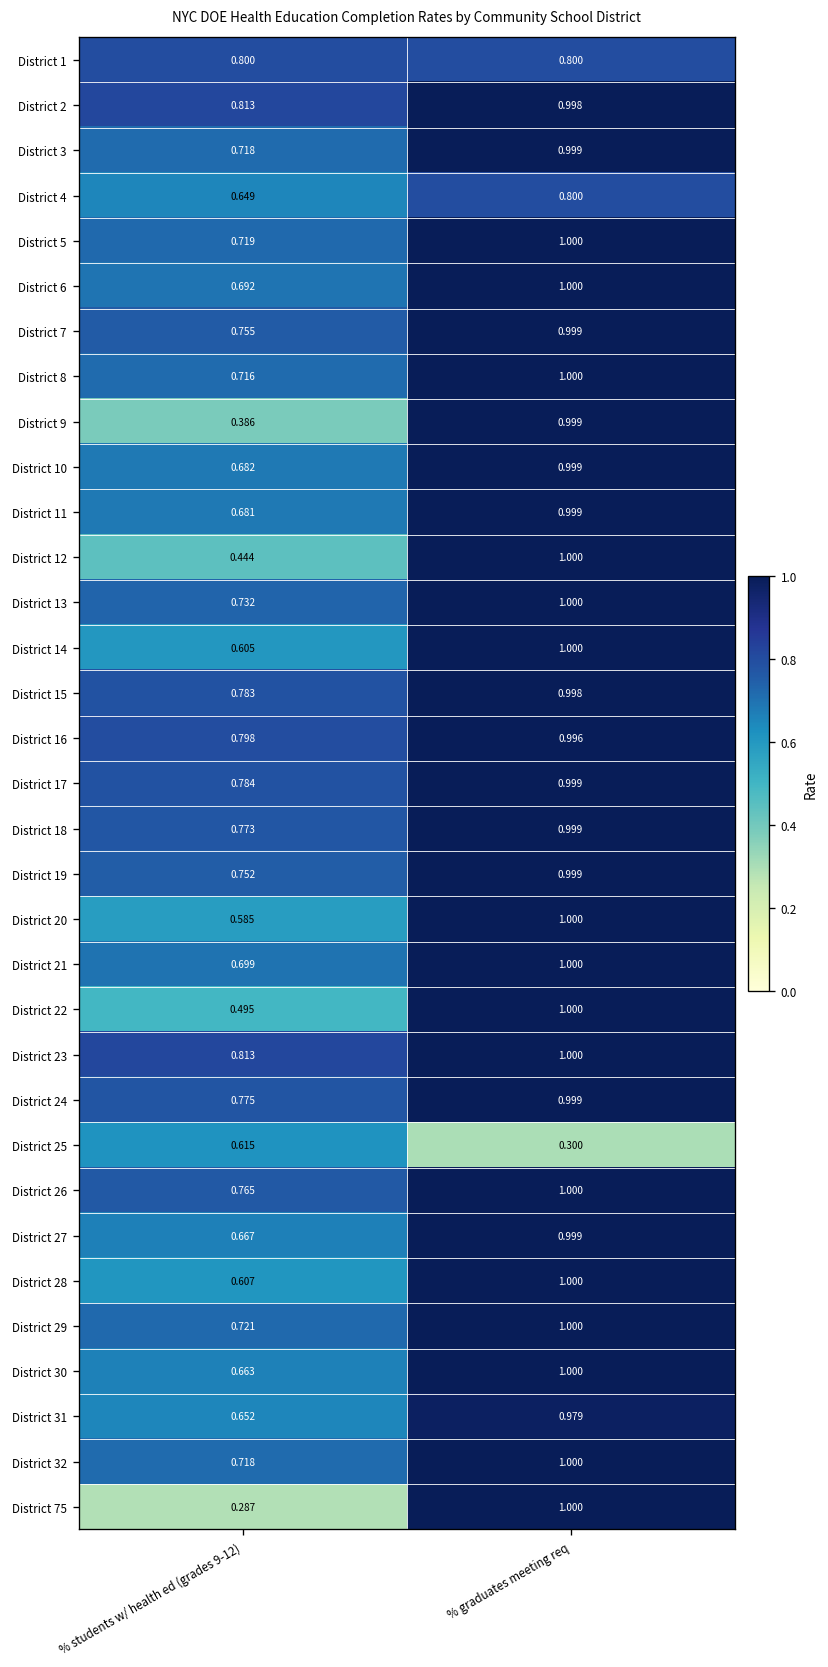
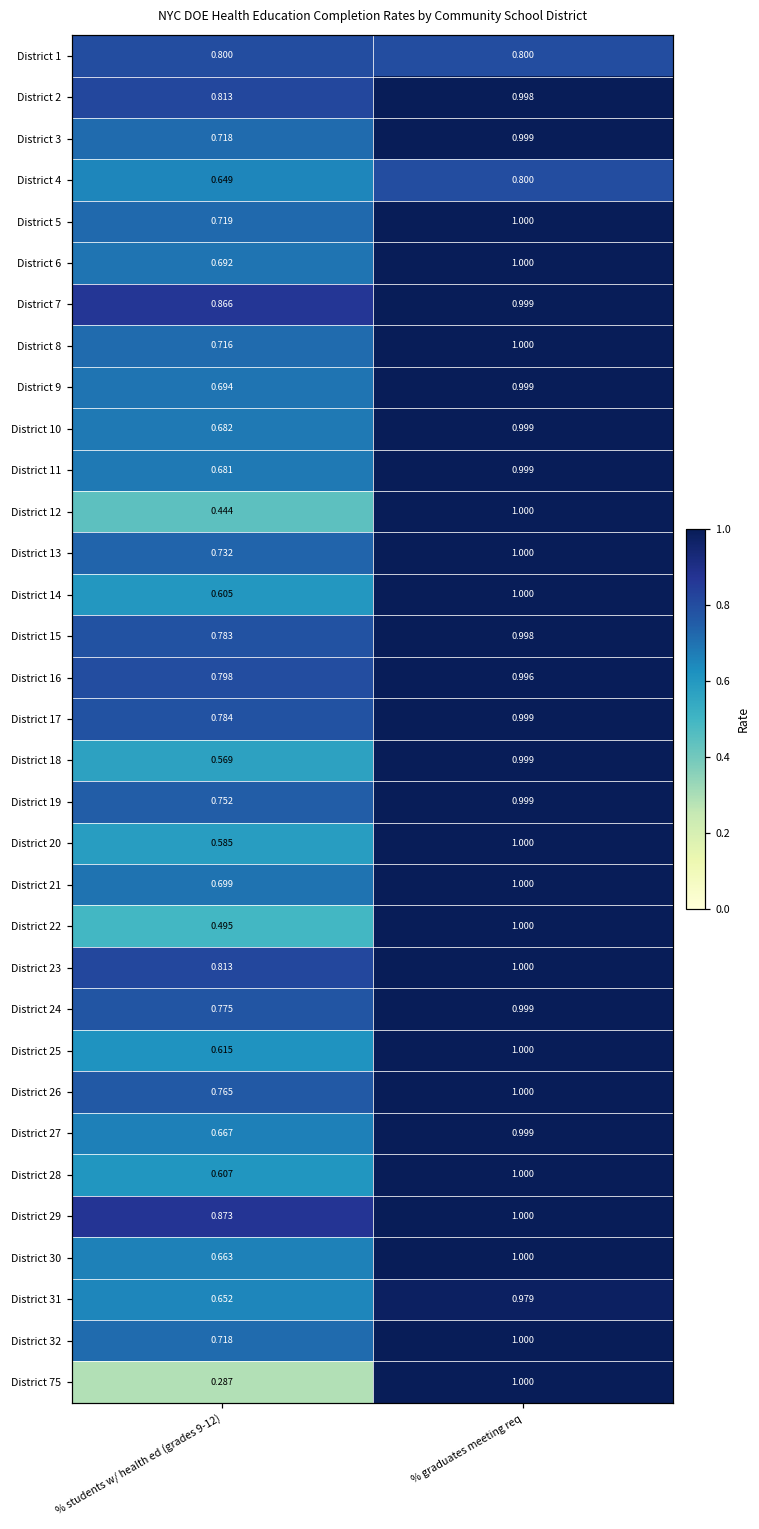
  {
    "District 1": {
      "% students w/ health ed (grades 9-12)": 0.800,
      "% graduates meeting req": 0.800
    },
    "District 2": {
      "% students w/ health ed (grades 9-12)": 0.813,
      "% graduates meeting req": 0.998
    },
    "District 3": {
      "% students w/ health ed (grades 9-12)": 0.718,
      "% graduates meeting req": 0.999
    },
    "District 4": {
      "% students w/ health ed (grades 9-12)": 0.649,
      "% graduates meeting req": 0.800
    },
    "District 5": {
      "% students w/ health ed (grades 9-12)": 0.719,
      "% graduates meeting req": 1.000
    },
    "District 6": {
      "% students w/ health ed (grades 9-12)": 0.692,
      "% graduates meeting req": 1.000
    },
    "District 7": {
-     "% students w/ health ed (grades 9-12)": 0.755,
+     "% students w/ health ed (grades 9-12)": 0.866,
      "% graduates meeting req": 0.999
    },
    "District 8": {
      "% students w/ health ed (grades 9-12)": 0.716,
      "% graduates meeting req": 1.000
    },
    "District 9": {
-     "% students w/ health ed (grades 9-12)": 0.386,
+     "% students w/ health ed (grades 9-12)": 0.694,
      "% graduates meeting req": 0.999
    },
    "District 10": {
      "% students w/ health ed (grades 9-12)": 0.682,
      "% graduates meeting req": 0.999
    },
    "District 11": {
      "% students w/ health ed (grades 9-12)": 0.681,
      "% graduates meeting req": 0.999
    },
    "District 12": {
      "% students w/ health ed (grades 9-12)": 0.444,
      "% graduates meeting req": 1.000
    },
    "District 13": {
      "% students w/ health ed (grades 9-12)": 0.732,
      "% graduates meeting req": 1.000
    },
    "District 14": {
      "% students w/ health ed (grades 9-12)": 0.605,
      "% graduates meeting req": 1.000
    },
    "District 15": {
      "% students w/ health ed (grades 9-12)": 0.783,
      "% graduates meeting req": 0.998
    },
    "District 16": {
      "% students w/ health ed (grades 9-12)": 0.798,
      "% graduates meeting req": 0.996
    },
    "District 17": {
      "% students w/ health ed (grades 9-12)": 0.784,
      "% graduates meeting req": 0.999
    },
    "District 18": {
-     "% students w/ health ed (grades 9-12)": 0.773,
+     "% students w/ health ed (grades 9-12)": 0.569,
      "% graduates meeting req": 0.999
    },
    "District 19": {
      "% students w/ health ed (grades 9-12)": 0.752,
      "% graduates meeting req": 0.999
    },
    "District 20": {
      "% students w/ health ed (grades 9-12)": 0.585,
      "% graduates meeting req": 1.000
    },
    "District 21": {
      "% students w/ health ed (grades 9-12)": 0.699,
      "% graduates meeting req": 1.000
    },
    "District 22": {
      "% students w/ health ed (grades 9-12)": 0.495,
      "% graduates meeting req": 1.000
    },
    "District 23": {
      "% students w/ health ed (grades 9-12)": 0.813,
      "% graduates meeting req": 1.000
    },
    "District 24": {
      "% students w/ health ed (grades 9-12)": 0.775,
      "% graduates meeting req": 0.999
    },
    "District 25": {
      "% students w/ health ed (grades 9-12)": 0.615,
-     "% graduates meeting req": 0.300
+     "% graduates meeting req": 1.000
    },
    "District 26": {
      "% students w/ health ed (grades 9-12)": 0.765,
      "% graduates meeting req": 1.000
    },
    "District 27": {
      "% students w/ health ed (grades 9-12)": 0.667,
      "% graduates meeting req": 0.999
    },
    "District 28": {
      "% students w/ health ed (grades 9-12)": 0.607,
      "% graduates meeting req": 1.000
    },
    "District 29": {
-     "% students w/ health ed (grades 9-12)": 0.721,
+     "% students w/ health ed (grades 9-12)": 0.873,
      "% graduates meeting req": 1.000
    },
    "District 30": {
      "% students w/ health ed (grades 9-12)": 0.663,
      "% graduates meeting req": 1.000
    },
    "District 31": {
      "% students w/ health ed (grades 9-12)": 0.652,
      "% graduates meeting req": 0.979
    },
    "District 32": {
      "% students w/ health ed (grades 9-12)": 0.718,
      "% graduates meeting req": 1.000
    },
    "District 75": {
      "% students w/ health ed (grades 9-12)": 0.287,
      "% graduates meeting req": 1.000
    }
  }
